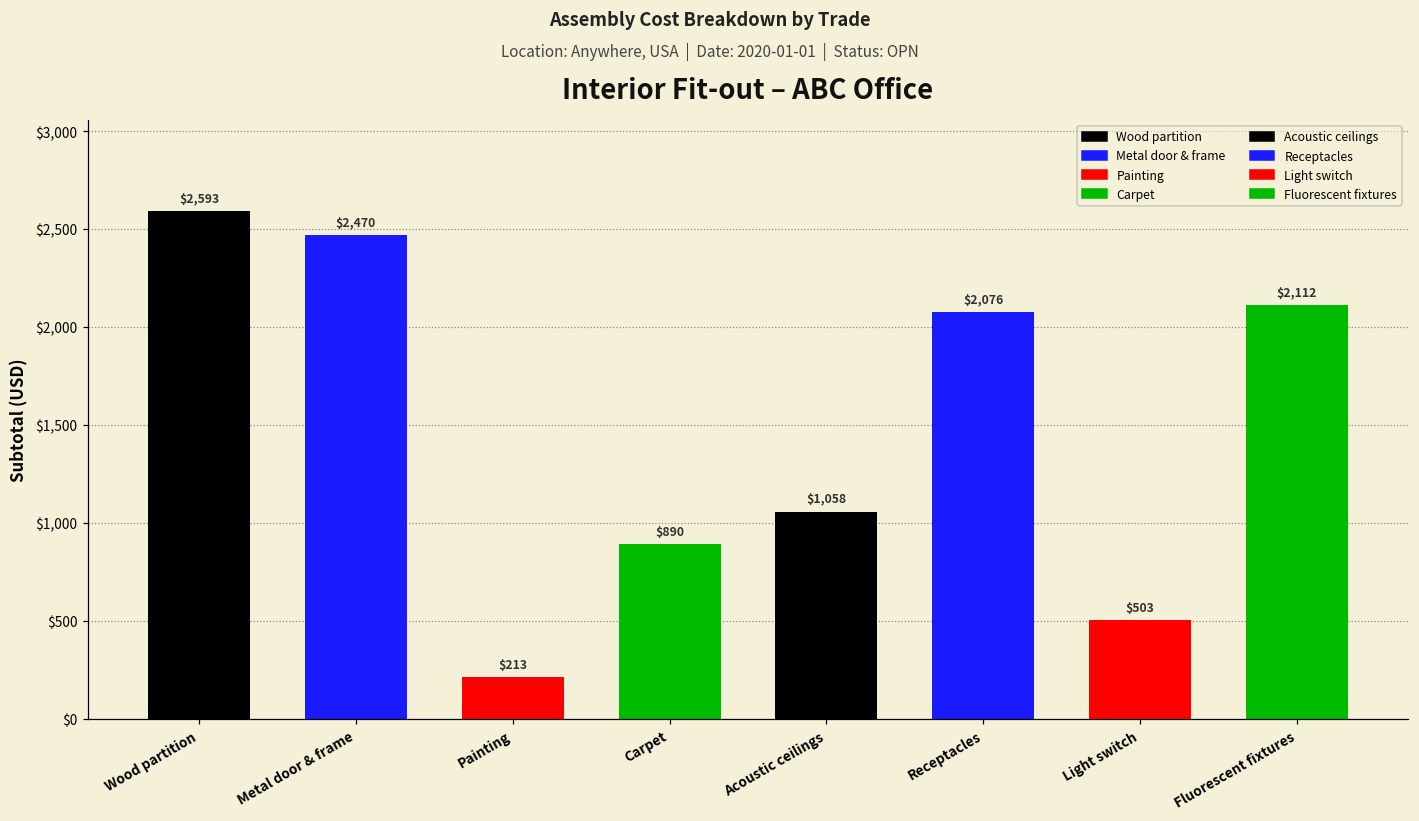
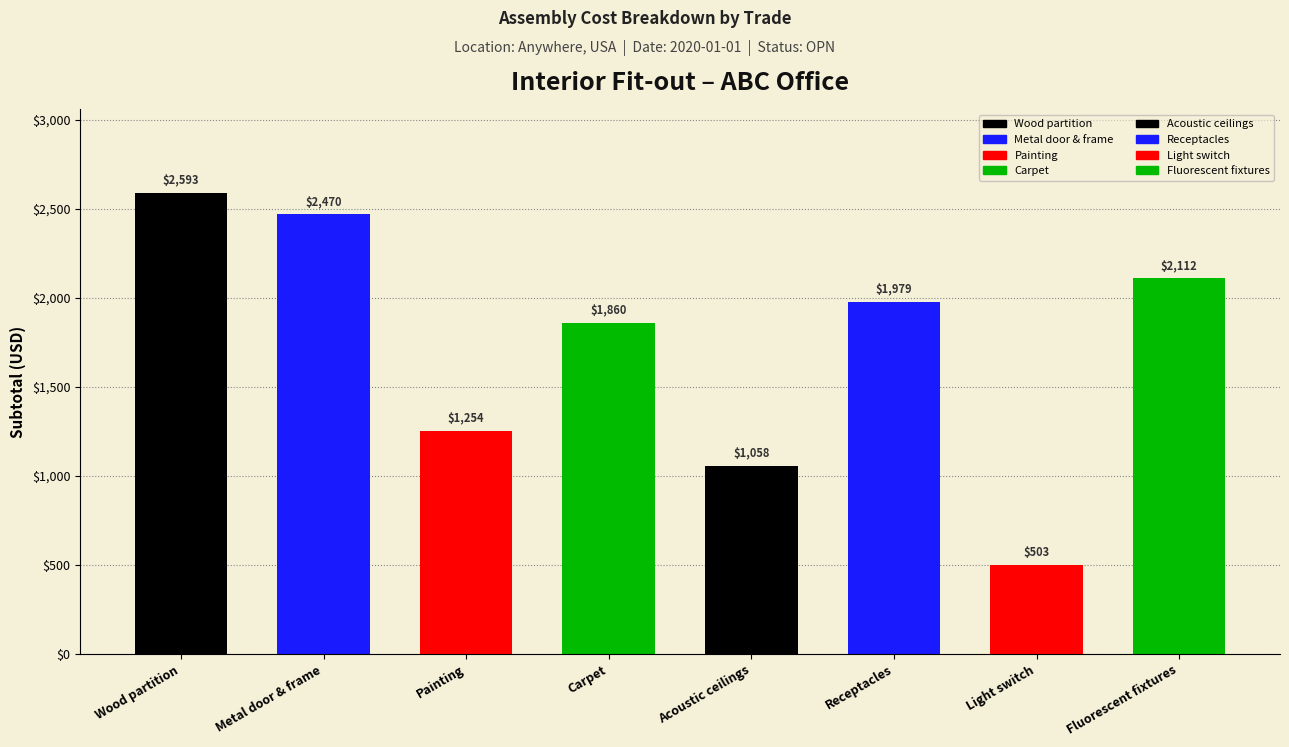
  {
    "Wood partition": "$2,593",
    "Metal door & frame": "$2,470",
-   "Painting": "$213",
-   "Carpet": "$890",
+   "Painting": "$1,254",
+   "Carpet": "$1,860",
    "Acoustic ceilings": "$1,058",
-   "Receptacles": "$2,076",
+   "Receptacles": "$1,979",
    "Light switch": "$503",
    "Fluorescent fixtures": "$2,112"
  }
